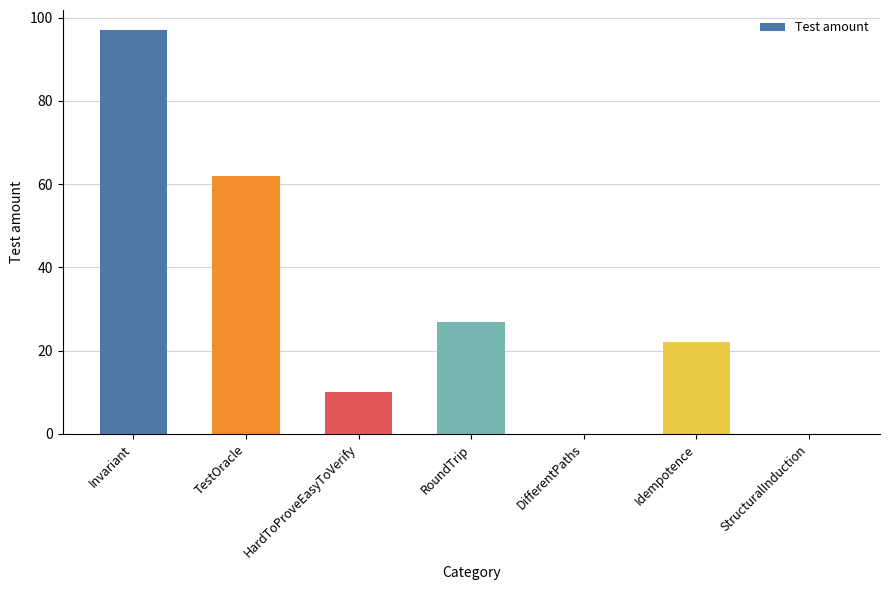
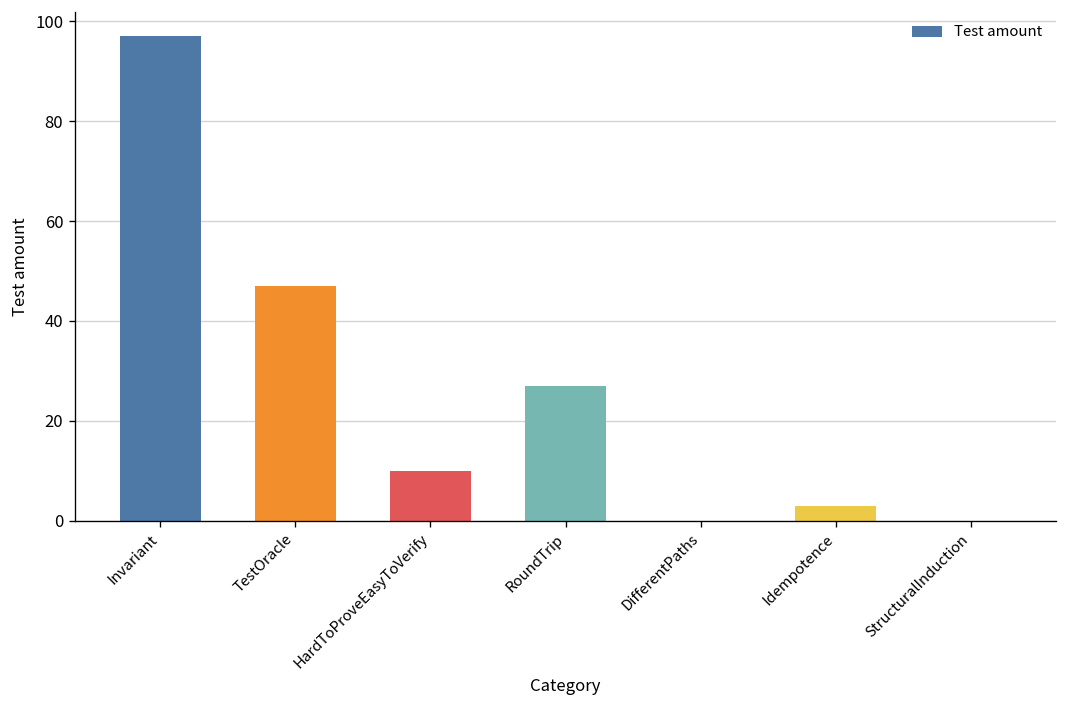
  {
    "Invariant": 97,
-   "TestOracle": 62,
+   "TestOracle": 47,
    "HardToProveEasyToVerify": 10,
    "RoundTrip": 27,
    "DifferentPaths": 0,
-   "Idempotence": 22,
+   "Idempotence": 3,
    "StructuralInduction": 0
  }
